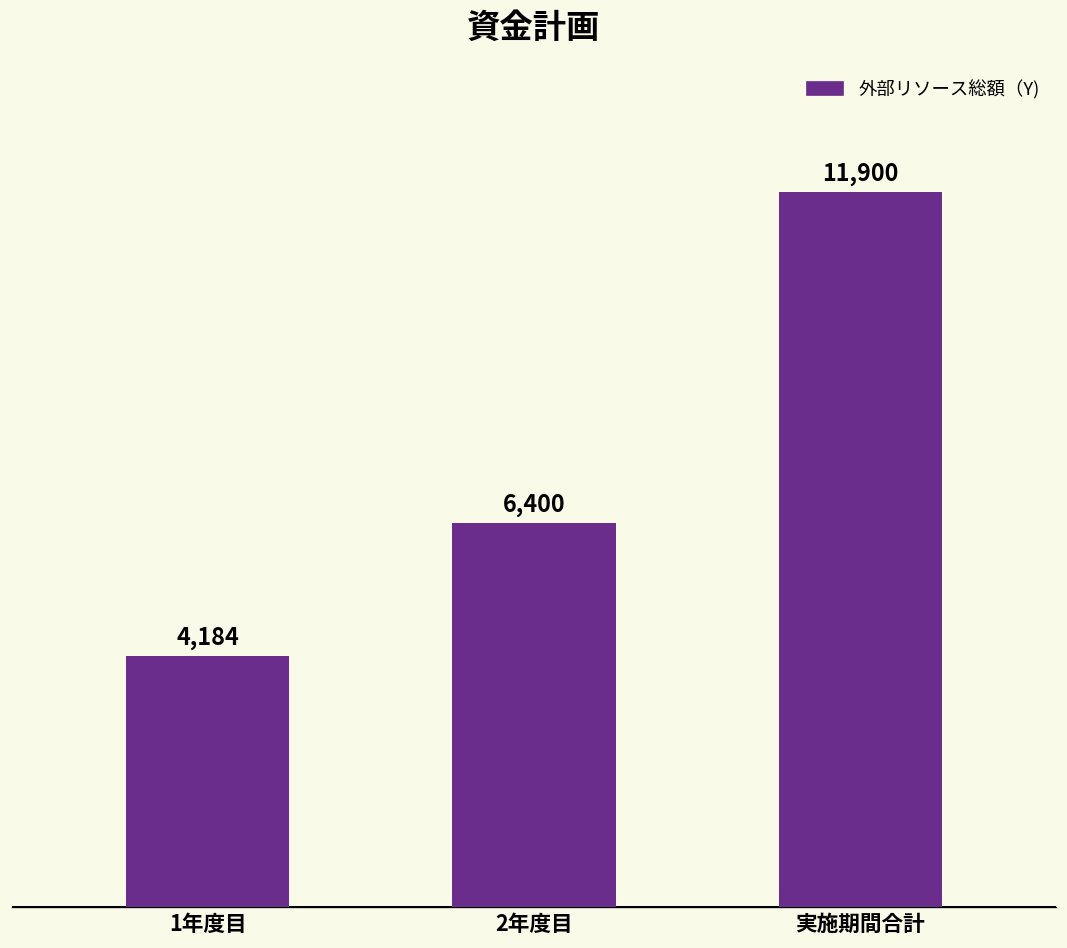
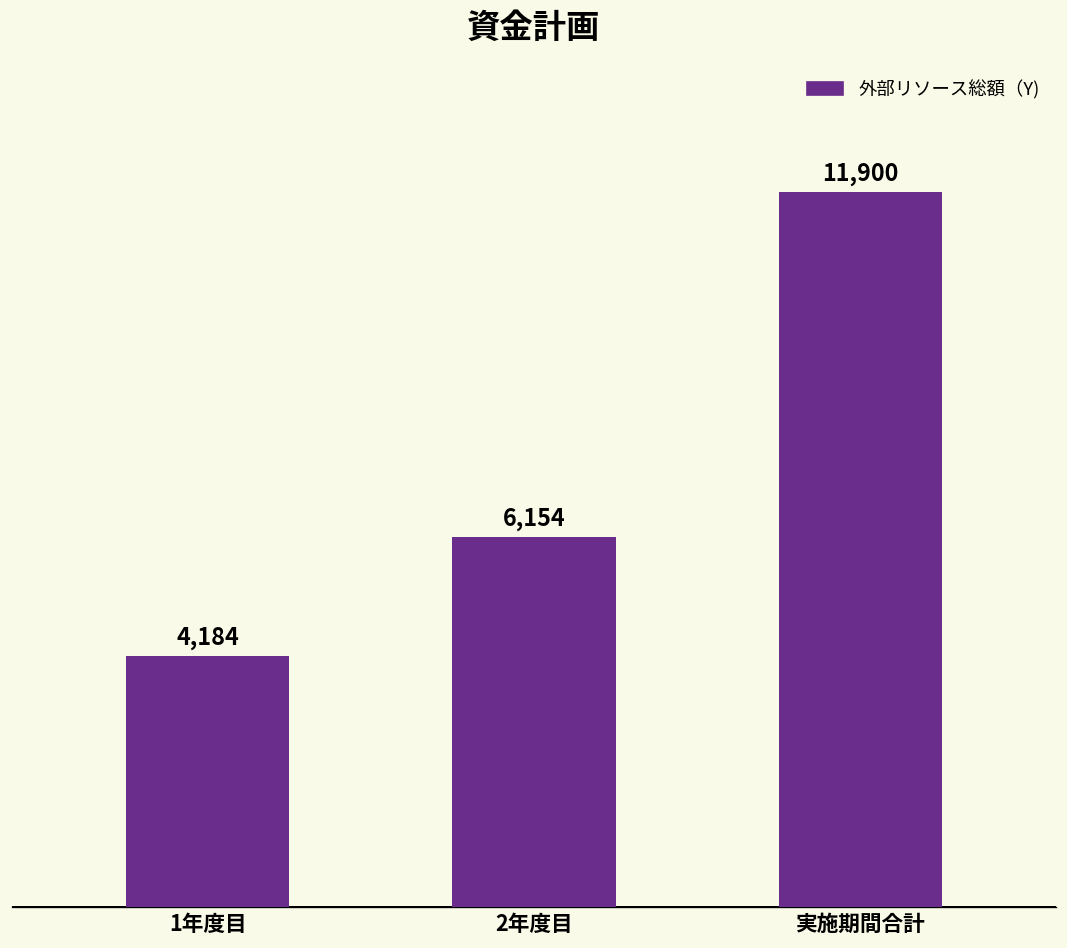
  {
    "1年度目": "4,184",
-   "2年度目": "6,400",
+   "2年度目": "6,154",
    "実施期間合計": "11,900"
  }
